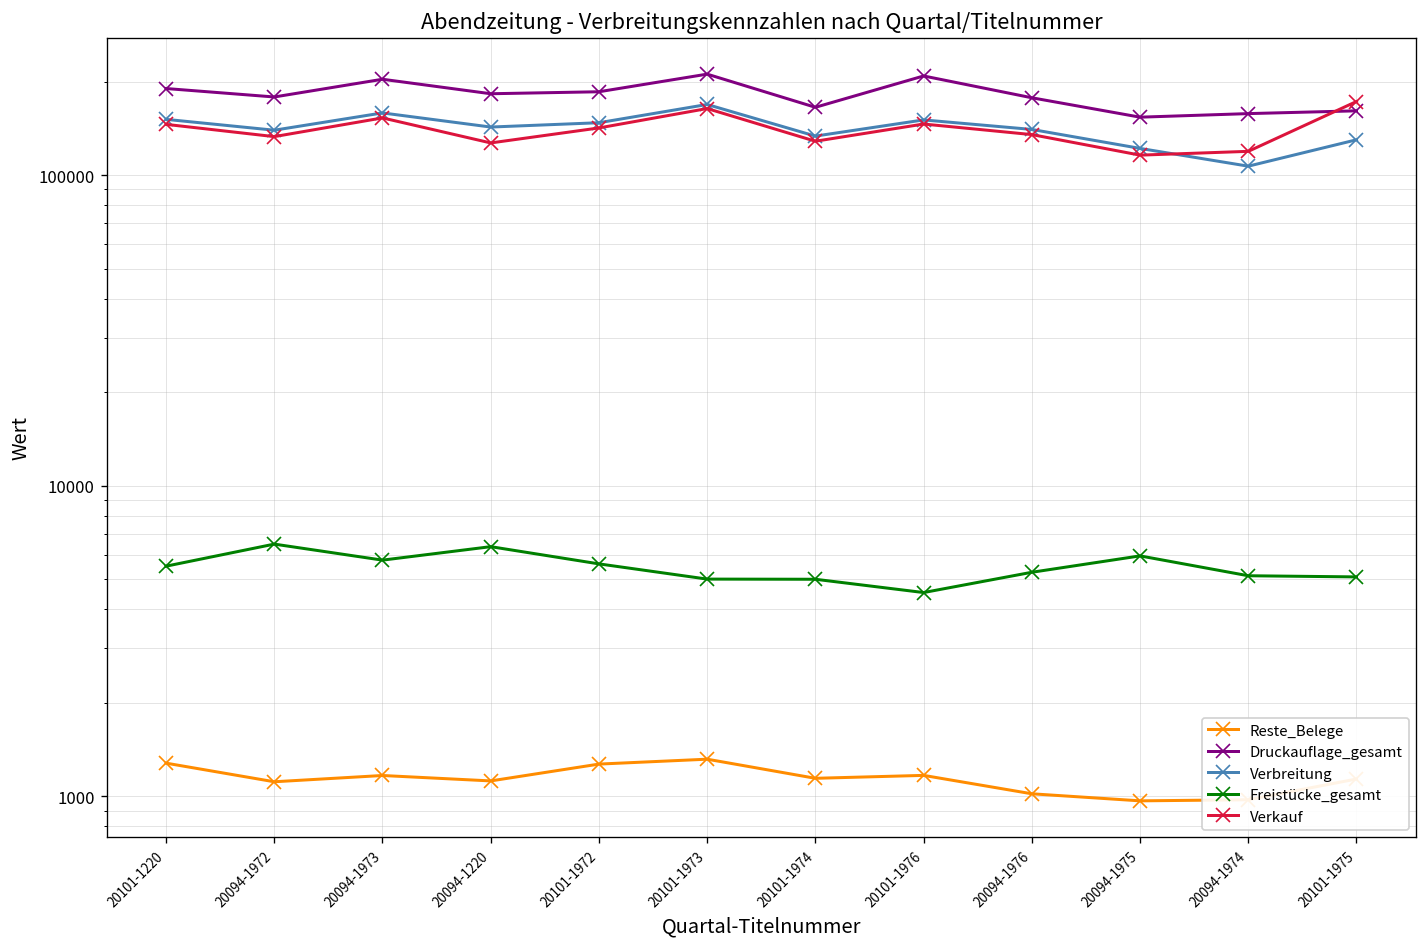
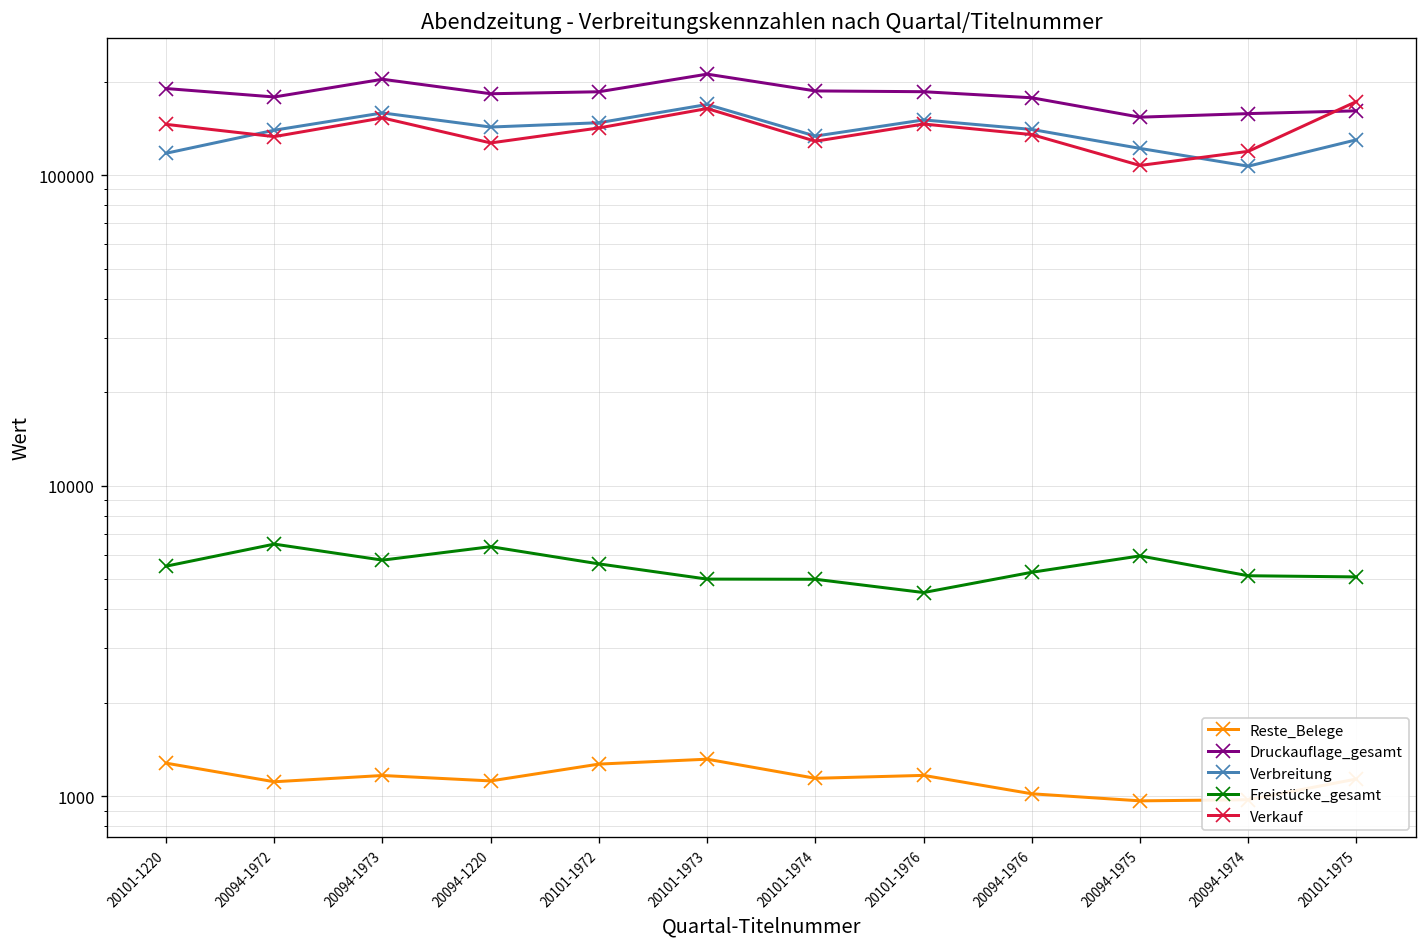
  {
    "Reste_Belege": {
      "20101-1220": 1300,
      "20094-1972": 1110,
      "20094-1973": 1200,
      "20094-1220": 1120,
      "20101-1972": 1300,
      "20101-1973": 1300,
      "20101-1974": 1100,
      "20101-1976": 1200,
      "20094-1976": 1020,
      "20094-1975": 970
    },
    "Druckauflage_gesamt": {
      "20101-1220": 190000,
      "20094-1972": 180000,
      "20094-1973": 200000,
      "20094-1220": 180000,
      "20101-1972": 190000,
      "20101-1973": 210000,
-     "20101-1974": 170000,
-     "20101-1976": 210000,
+     "20101-1974": 190000,
+     "20101-1976": 190000,
      "20094-1976": 180000,
      "20094-1975": 150000,
      "20094-1974": 160000,
      "20101-1975": 160000
    },
    "Verbreitung": {
-     "20101-1220": 150000,
+     "20101-1220": 120000,
      "20094-1972": 140000,
      "20094-1973": 160000,
      "20094-1220": 140000,
      "20101-1972": 150000,
      "20101-1973": 170000,
      "20101-1974": 130000,
      "20101-1976": 150000,
      "20094-1976": 140000,
      "20094-1975": 120000,
      "20094-1974": 107000,
      "20101-1975": 130000
    },
    "Freistücke_gesamt": {
      "20101-1220": 5500,
      "20094-1972": 6500,
      "20094-1973": 5800,
      "20094-1220": 6400,
      "20101-1972": 5600,
      "20101-1973": 5000,
      "20101-1974": 5000,
      "20101-1976": 4500,
      "20094-1976": 5300,
      "20094-1975": 5900,
      "20094-1974": 5100,
      "20101-1975": 5100
    },
    "Verkauf": {
      "20101-1220": 150000,
      "20094-1972": 130000,
      "20094-1973": 150000,
      "20094-1220": 130000,
      "20101-1972": 140000,
      "20101-1973": 160000,
      "20101-1974": 130000,
      "20101-1976": 150000,
      "20094-1976": 140000,
-     "20094-1975": 120000,
+     "20094-1975": 108000,
      "20094-1974": 120000,
      "20101-1975": 170000
    }
  }
